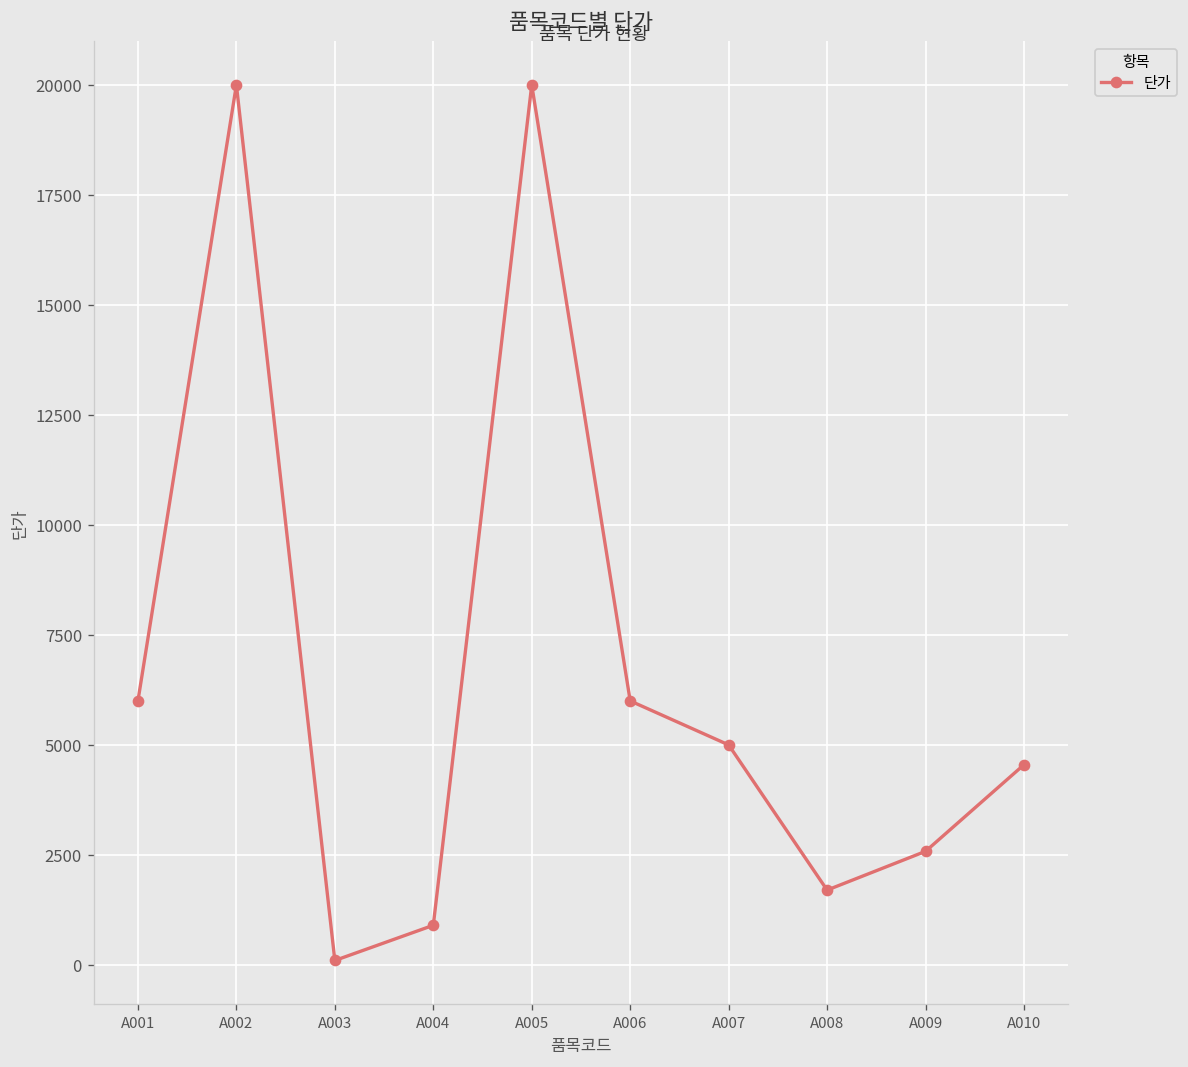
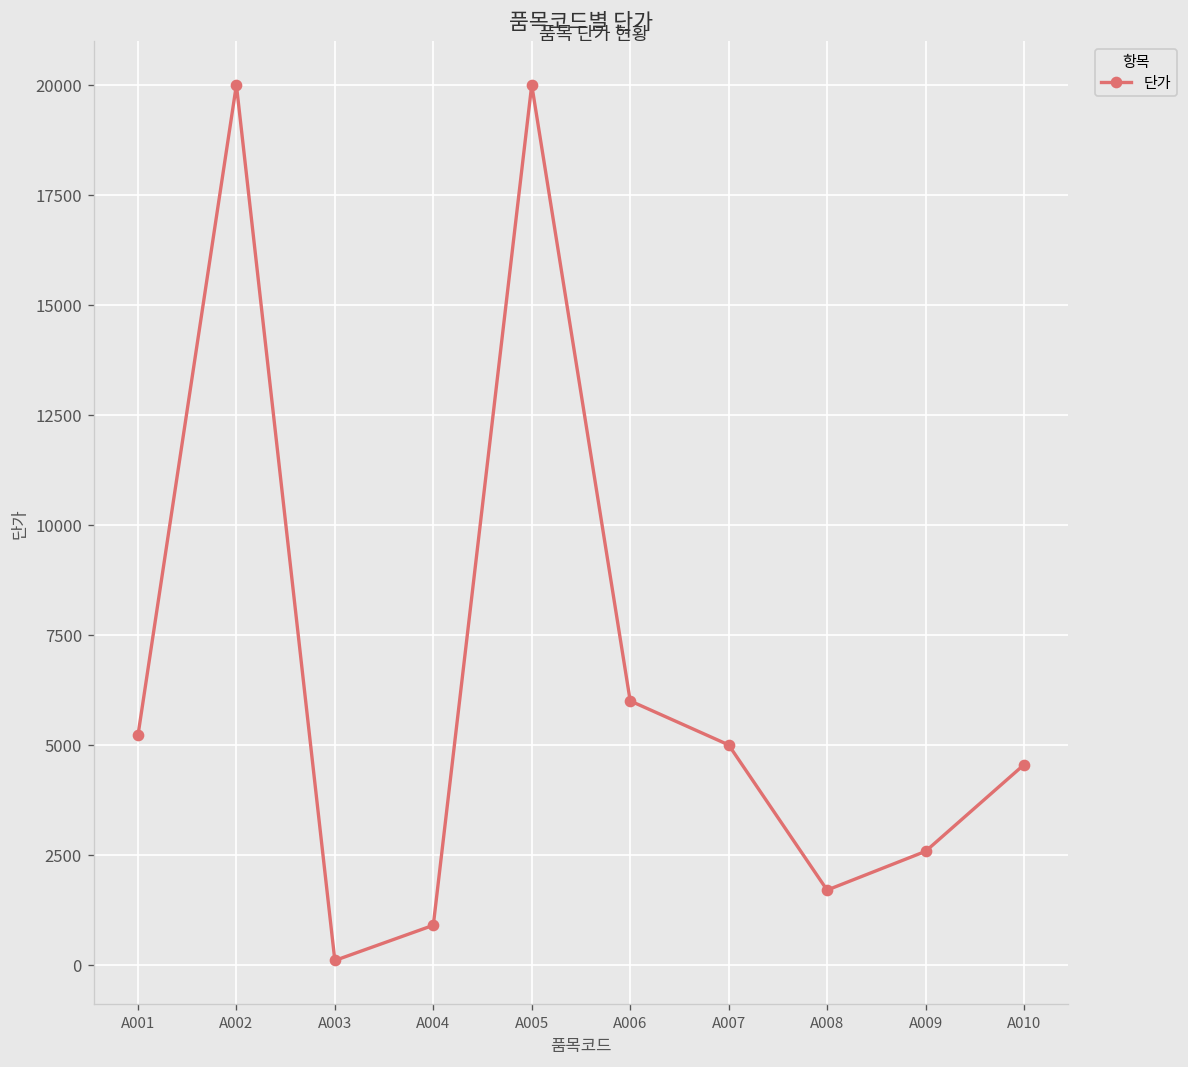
  {
-   "A001": 6000,
+   "A001": 5200,
    "A002": 20000,
    "A003": 100,
    "A004": 900,
    "A005": 20000,
    "A006": 6000,
    "A007": 5000,
    "A008": 1700,
    "A009": 2600,
    "A010": 4600
  }
